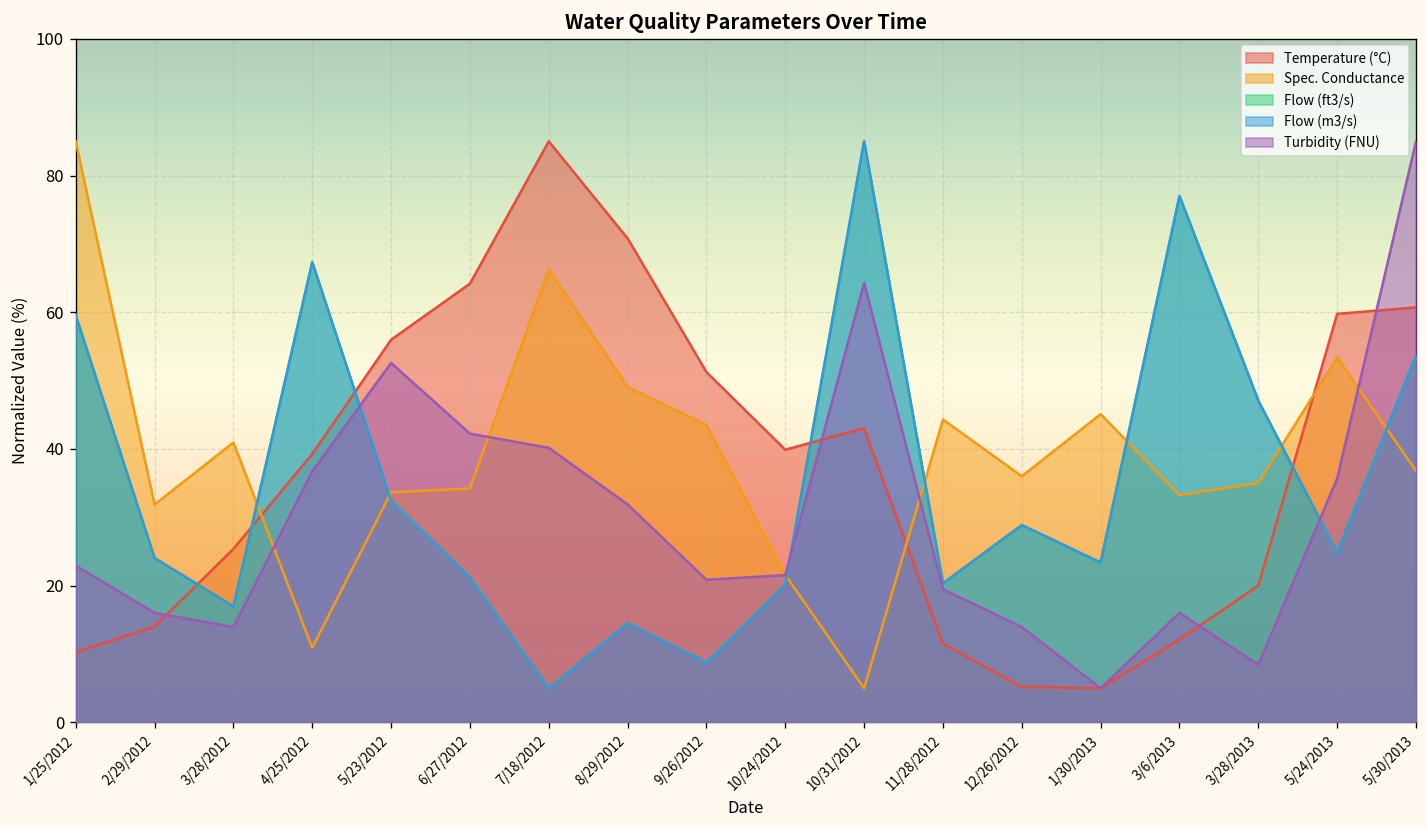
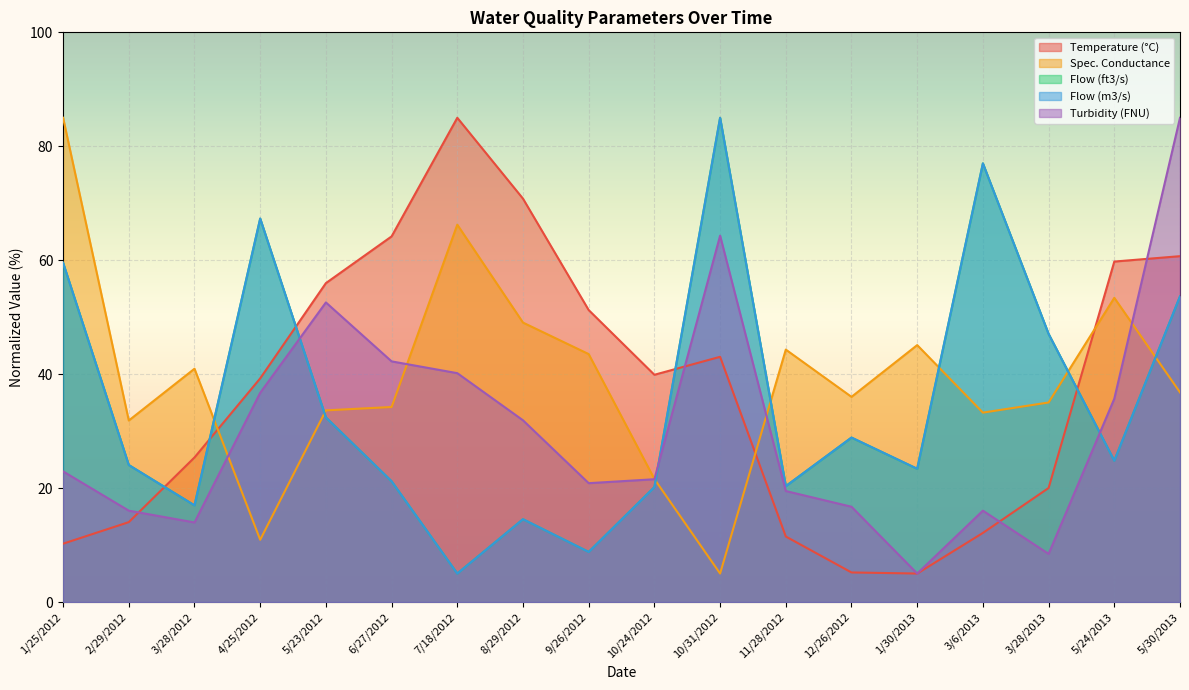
  {
    "Temperature (°C)": {
      "1/25/2012": 10,
      "2/29/2012": 14,
      "3/28/2012": 25,
      "4/25/2012": 39,
      "5/23/2012": 56,
      "6/27/2012": 64,
      "7/18/2012": 85,
      "8/29/2012": 71,
      "9/26/2012": 51,
      "10/24/2012": 40,
      "10/31/2012": 43,
      "11/28/2012": 11,
      "12/26/2012": 5,
      "3/6/2013": 12,
      "3/28/2013": 20,
      "5/24/2013": 60,
      "5/30/2013": 61
    },
    "Spec. Conductance": {
      "1/25/2012": 85,
      "2/29/2012": 32,
      "3/28/2012": 41,
      "4/25/2012": 11,
      "5/23/2012": 34,
      "6/27/2012": 34,
      "7/18/2012": 66,
      "8/29/2012": 49,
      "9/26/2012": 44,
      "10/31/2012": 5,
      "11/28/2012": 44,
      "12/26/2012": 36,
      "1/30/2013": 45,
      "3/6/2013": 33,
      "3/28/2013": 35,
      "5/24/2013": 53,
      "5/30/2013": 37
    },
    "Turbidity (FNU)": {
      "1/25/2012": 23,
      "2/29/2012": 16,
      "3/28/2012": 14,
      "4/25/2012": 37,
      "5/23/2012": 53,
      "6/27/2012": 42,
      "7/18/2012": 40,
      "8/29/2012": 32,
      "9/26/2012": 21,
      "10/31/2012": 64,
      "11/28/2012": 19,
-     "12/26/2012": 14,
+     "12/26/2012": 17,
      "3/6/2013": 16,
      "3/28/2013": 8,
      "5/24/2013": 36,
      "5/30/2013": 85
    }
  }
